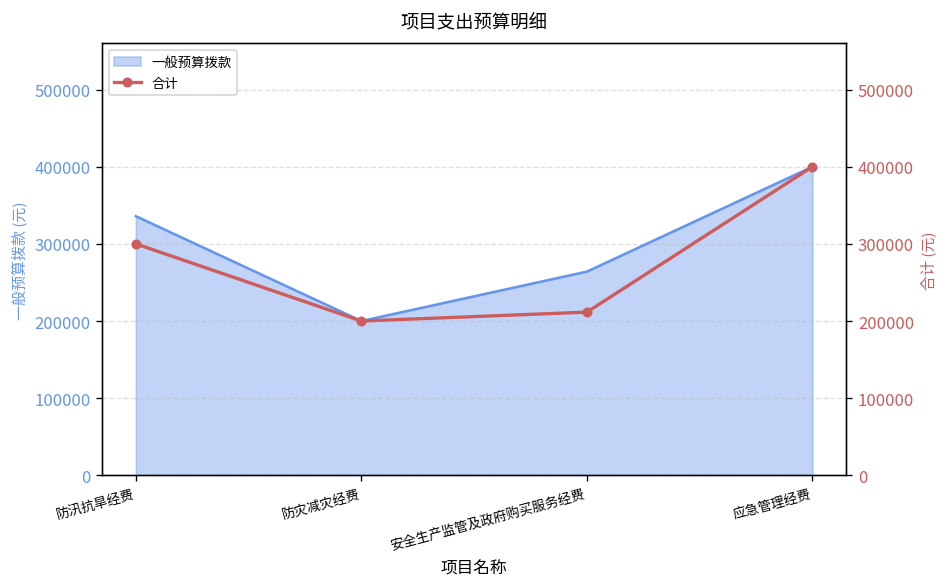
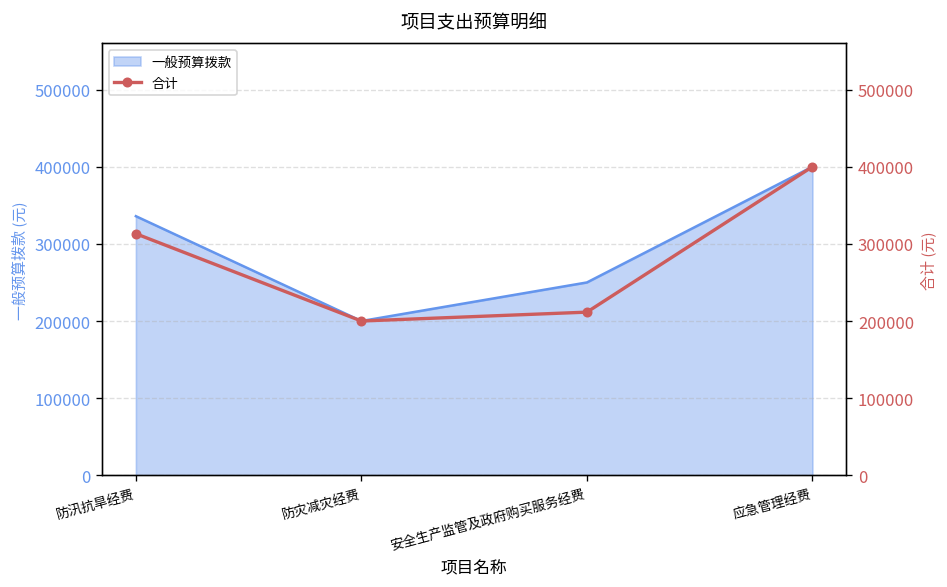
  {
    "一般预算拨款": {
      "防汛抗旱经费": 340000,
      "防灾减灾经费": 200000,
-     "安全生产监管及政府购买服务经费": 260000,
+     "安全生产监管及政府购买服务经费": 250000,
      "应急管理经费": 400000
    },
    "合计": {
-     "防汛抗旱经费": 300000,
+     "防汛抗旱经费": 310000,
      "防灾减灾经费": 200000,
      "安全生产监管及政府购买服务经费": 210000,
      "应急管理经费": 400000
    }
  }
